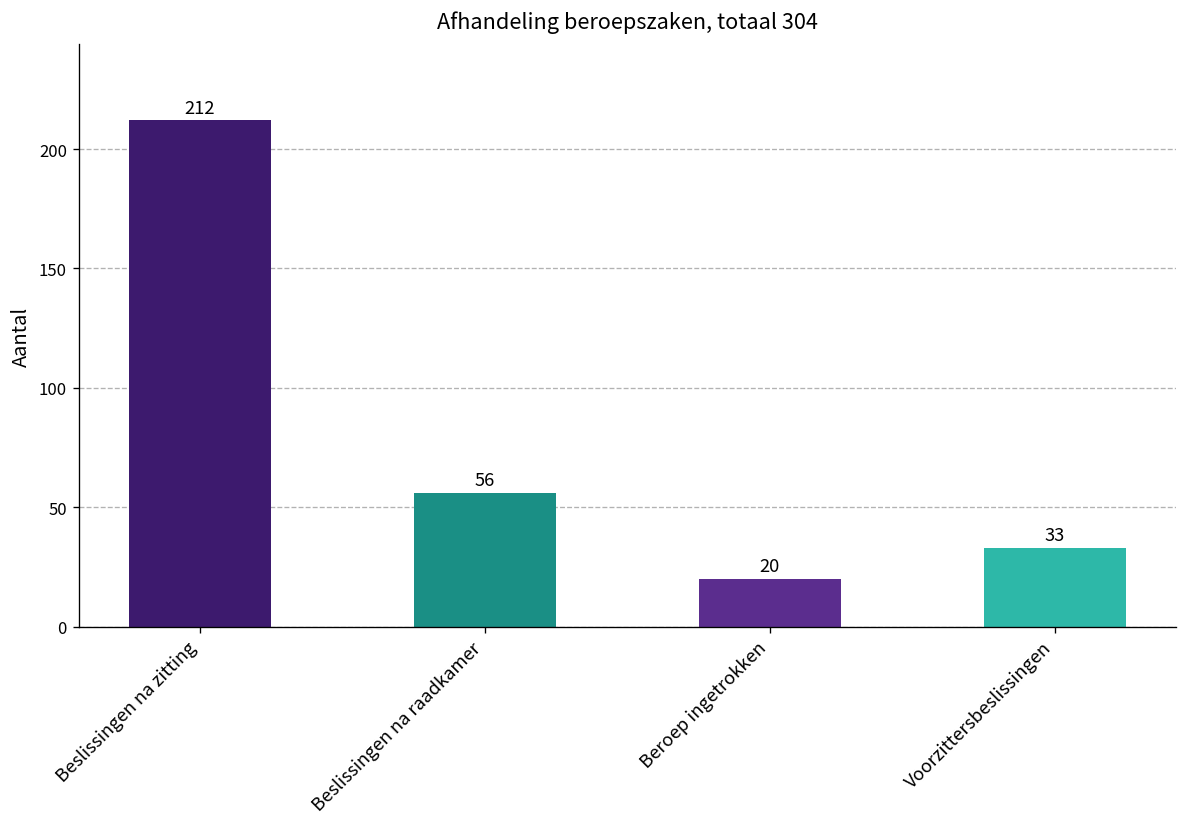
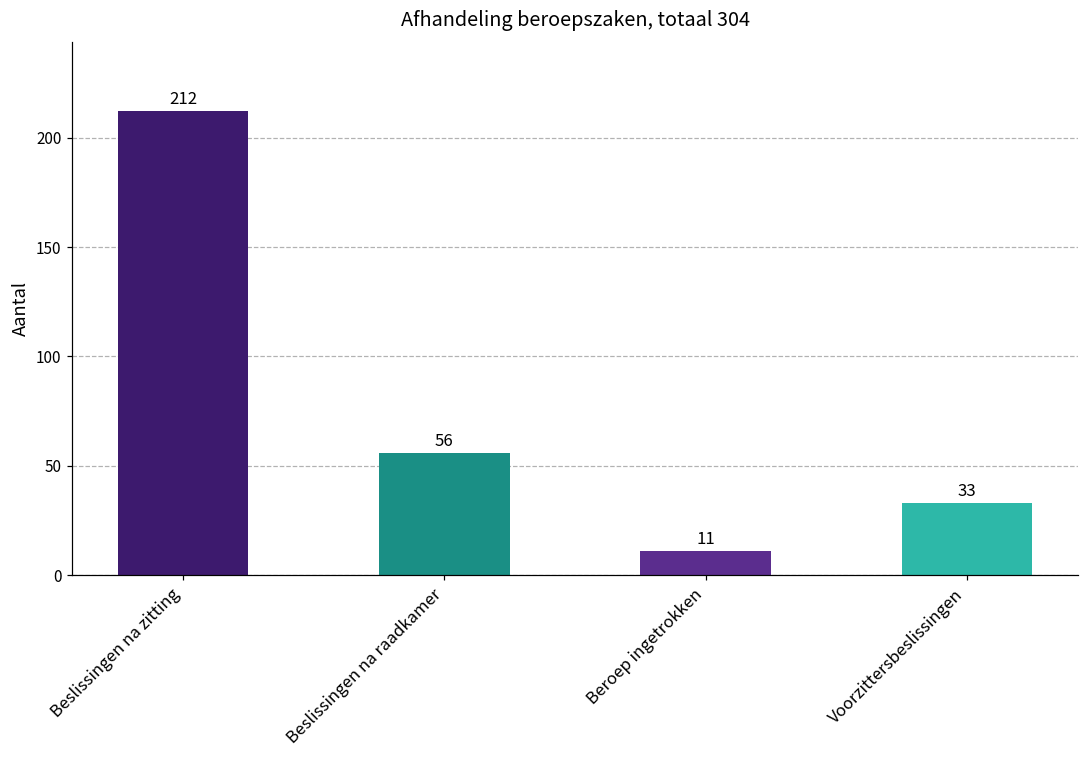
  {
    "Beslissingen na zitting": 212,
    "Beslissingen na raadkamer": 56,
-   "Beroep ingetrokken": 20,
+   "Beroep ingetrokken": 11,
    "Voorzittersbeslissingen": 33
  }
